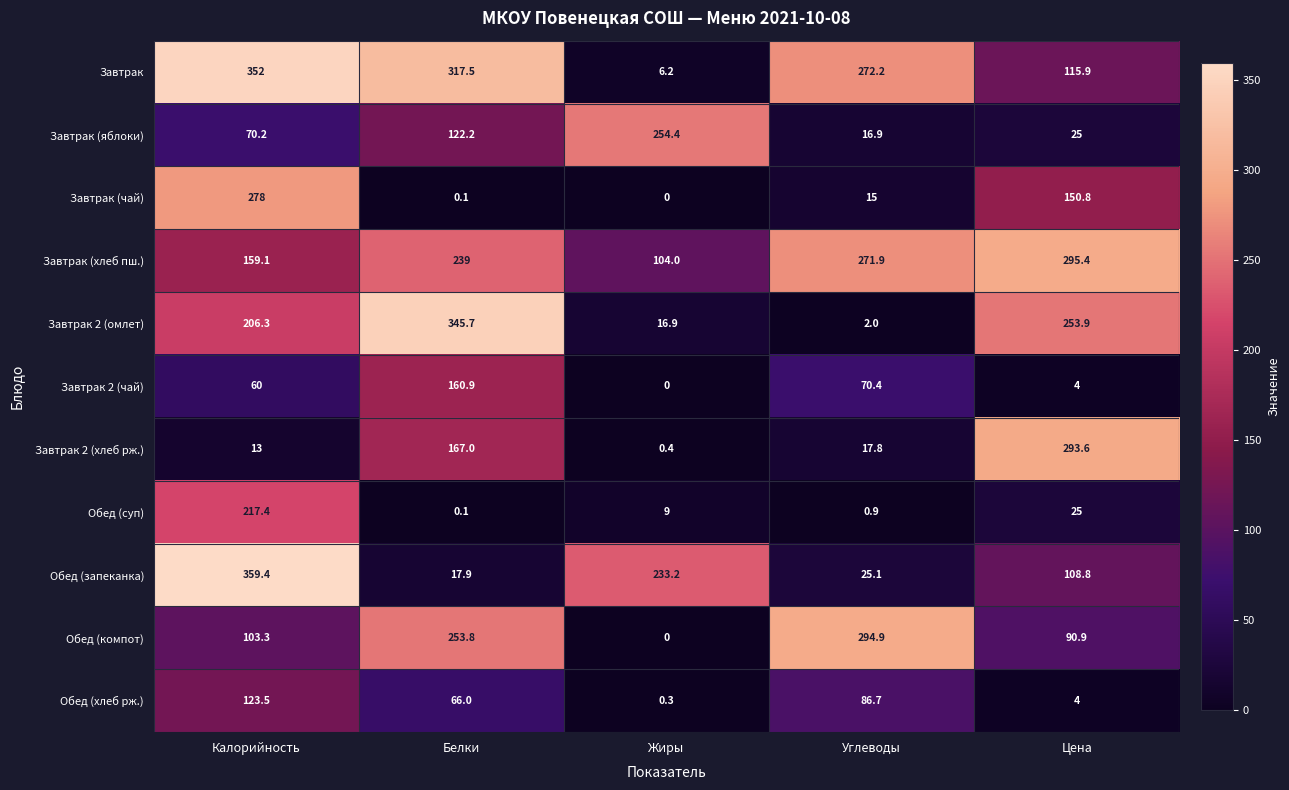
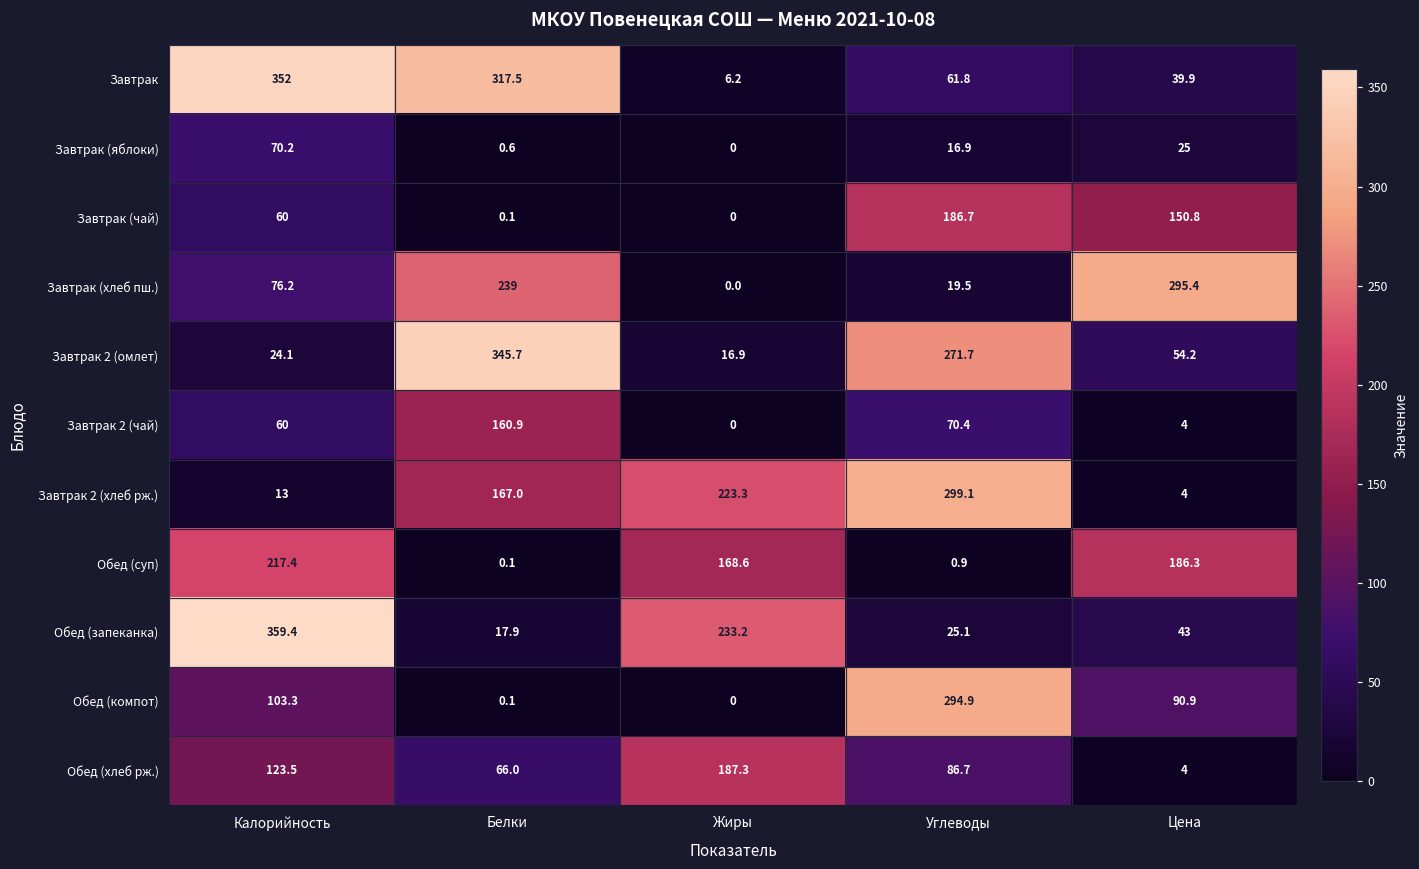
  {
    "Завтрак": {
      "Калорийность": 352,
      "Белки": 317.5,
      "Жиры": 6.2,
-     "Углеводы": 272.2,
-     "Цена": 115.9
+     "Углеводы": 61.8,
+     "Цена": 39.9
    },
    "Завтрак (яблоки)": {
      "Калорийность": 70.2,
-     "Белки": 122.2,
-     "Жиры": 254.4,
+     "Белки": 0.6,
+     "Жиры": 0,
      "Углеводы": 16.9,
      "Цена": 25
    },
    "Завтрак (чай)": {
-     "Калорийность": 278,
+     "Калорийность": 60,
      "Белки": 0.1,
      "Жиры": 0,
-     "Углеводы": 15,
+     "Углеводы": 186.7,
      "Цена": 150.8
    },
    "Завтрак (хлеб пш.)": {
-     "Калорийность": 159.1,
+     "Калорийность": 76.2,
      "Белки": 239,
-     "Жиры": 104.0,
-     "Углеводы": 271.9,
+     "Жиры": 0.0,
+     "Углеводы": 19.5,
      "Цена": 295.4
    },
    "Завтрак 2 (омлет)": {
-     "Калорийность": 206.3,
+     "Калорийность": 24.1,
      "Белки": 345.7,
      "Жиры": 16.9,
-     "Углеводы": 2.0,
-     "Цена": 253.9
+     "Углеводы": 271.7,
+     "Цена": 54.2
    },
    "Завтрак 2 (чай)": {
      "Калорийность": 60,
      "Белки": 160.9,
      "Жиры": 0,
      "Углеводы": 70.4,
      "Цена": 4
    },
    "Завтрак 2 (хлеб рж.)": {
      "Калорийность": 13,
      "Белки": 167.0,
-     "Жиры": 0.4,
-     "Углеводы": 17.8,
-     "Цена": 293.6
+     "Жиры": 223.3,
+     "Углеводы": 299.1,
+     "Цена": 4
    },
    "Обед (суп)": {
      "Калорийность": 217.4,
      "Белки": 0.1,
-     "Жиры": 9,
+     "Жиры": 168.6,
      "Углеводы": 0.9,
-     "Цена": 25
+     "Цена": 186.3
    },
    "Обед (запеканка)": {
      "Калорийность": 359.4,
      "Белки": 17.9,
      "Жиры": 233.2,
      "Углеводы": 25.1,
-     "Цена": 108.8
+     "Цена": 43
    },
    "Обед (компот)": {
      "Калорийность": 103.3,
-     "Белки": 253.8,
+     "Белки": 0.1,
      "Жиры": 0,
      "Углеводы": 294.9,
      "Цена": 90.9
    },
    "Обед (хлеб рж.)": {
      "Калорийность": 123.5,
      "Белки": 66.0,
-     "Жиры": 0.3,
+     "Жиры": 187.3,
      "Углеводы": 86.7,
      "Цена": 4
    }
  }
